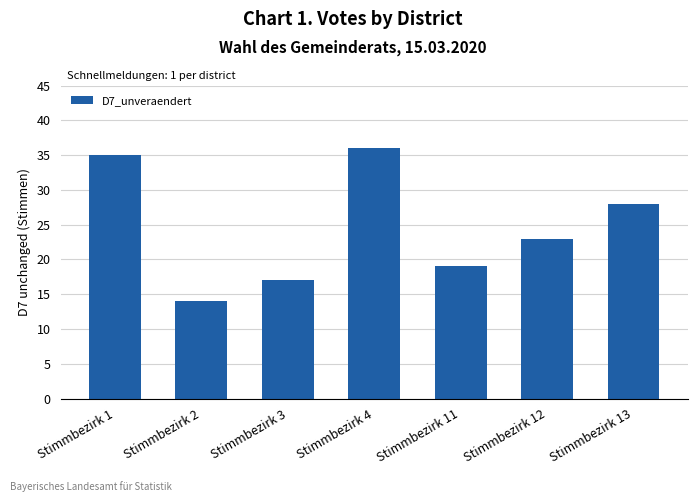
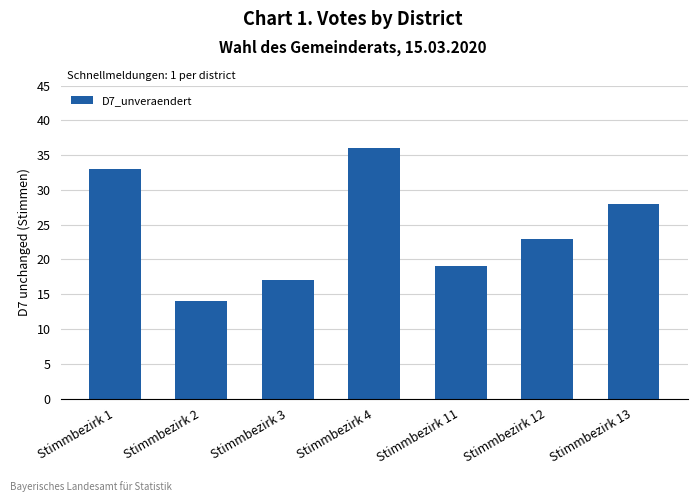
  {
-   "Stimmbezirk 1": 35,
+   "Stimmbezirk 1": 33,
    "Stimmbezirk 2": 14,
    "Stimmbezirk 3": 17,
    "Stimmbezirk 4": 36,
    "Stimmbezirk 11": 19,
    "Stimmbezirk 12": 23,
    "Stimmbezirk 13": 28
  }
